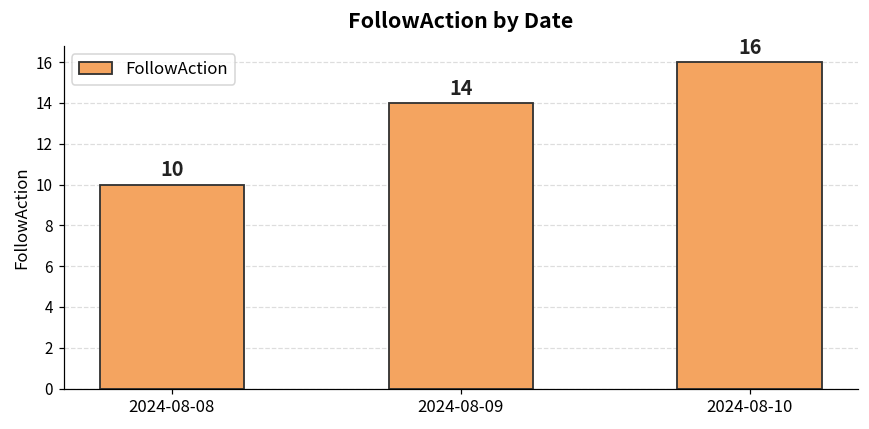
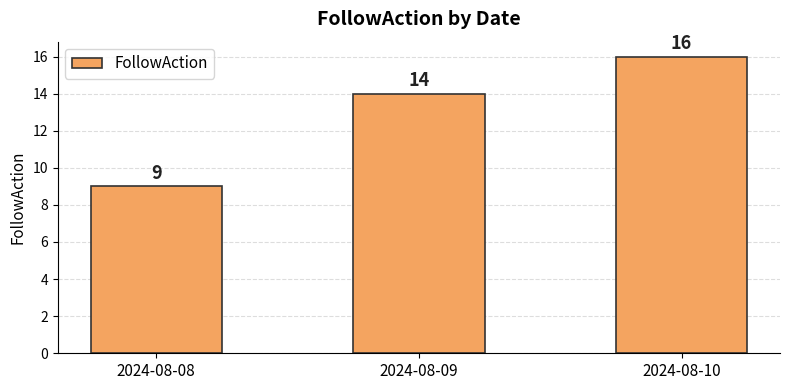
  {
-   "2024-08-08": 10,
+   "2024-08-08": 9,
    "2024-08-09": 14,
    "2024-08-10": 16
  }
